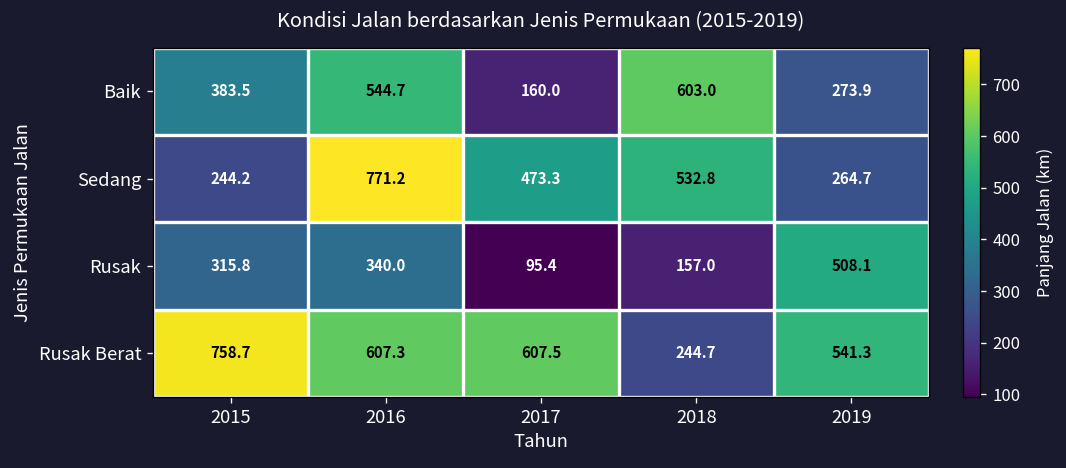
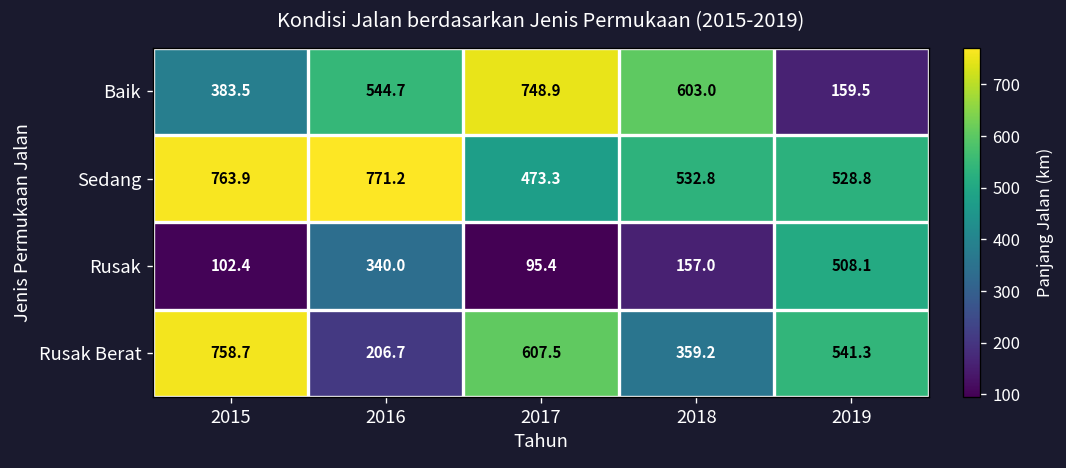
  {
    "Baik": {
      "2015": 383.5,
      "2016": 544.7,
-     "2017": 160.0,
+     "2017": 748.9,
      "2018": 603.0,
-     "2019": 273.9
+     "2019": 159.5
    },
    "Sedang": {
-     "2015": 244.2,
+     "2015": 763.9,
      "2016": 771.2,
      "2017": 473.3,
      "2018": 532.8,
-     "2019": 264.7
+     "2019": 528.8
    },
    "Rusak": {
-     "2015": 315.8,
+     "2015": 102.4,
      "2016": 340.0,
      "2017": 95.4,
      "2018": 157.0,
      "2019": 508.1
    },
    "Rusak Berat": {
      "2015": 758.7,
-     "2016": 607.3,
+     "2016": 206.7,
      "2017": 607.5,
-     "2018": 244.7,
+     "2018": 359.2,
      "2019": 541.3
    }
  }
